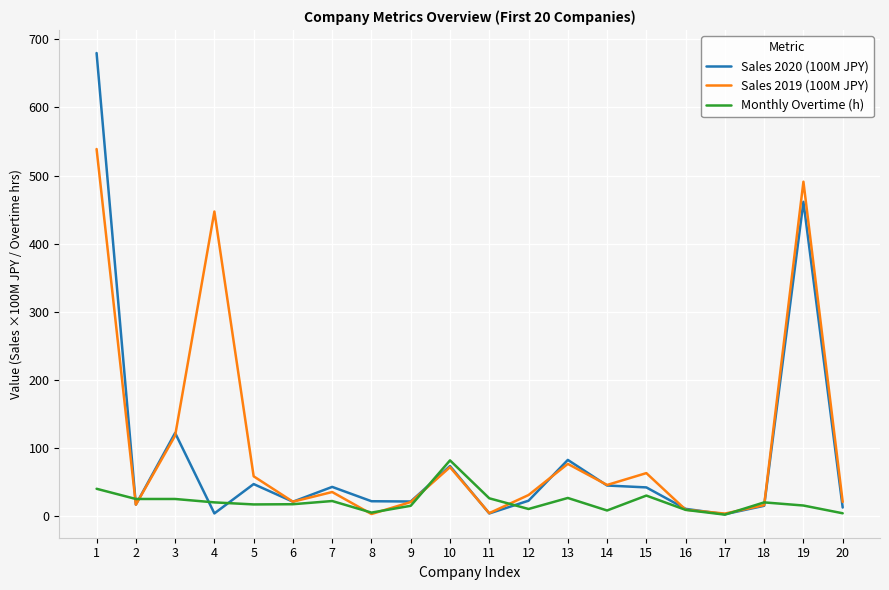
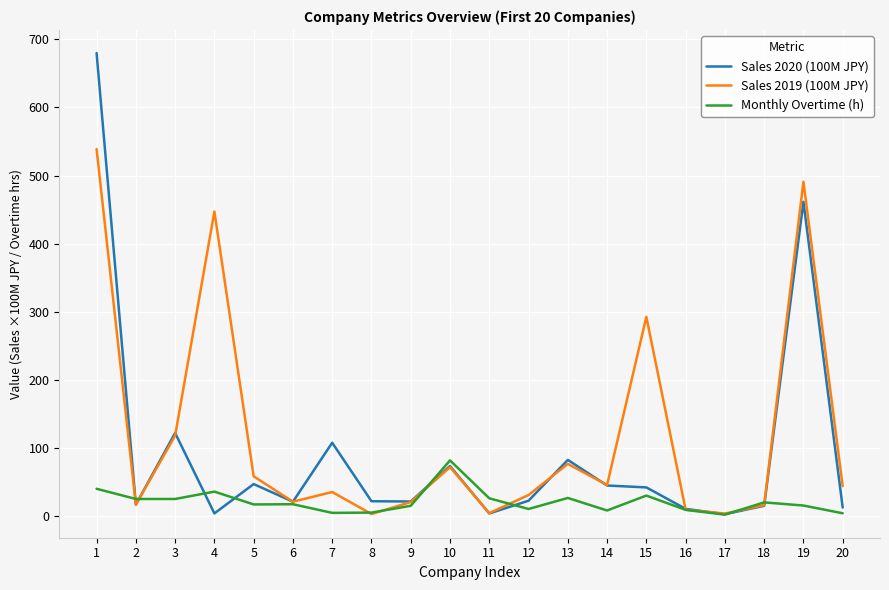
  {
    "Sales 2020 (100M JPY)": {
      "1": 680,
      "3": 120,
      "4": 0,
      "5": 50,
-     "7": 40,
+     "7": 110,
      "8": 20,
      "12": 20,
      "13": 80,
      "15": 40,
      "19": 460,
      "20": 10
    },
    "Sales 2019 (100M JPY)": {
      "1": 540,
      "3": 120,
      "4": 450,
      "5": 60,
      "7": 40,
      "12": 30,
      "13": 80,
-     "15": 60,
+     "15": 290,
      "19": 490,
-     "20": 20
+     "20": 40
    },
    "Monthly Overtime (h)": {
      "1": 40,
      "2": 30,
      "3": 30,
-     "4": 20,
+     "4": 40,
      "5": 20,
-     "7": 20,
+     "7": 0,
      "9": 20,
      "10": 80,
      "11": 30,
      "12": 10,
      "13": 30,
      "14": 10,
      "15": 30,
      "18": 20,
      "19": 20,
      "20": 0
    }
  }
